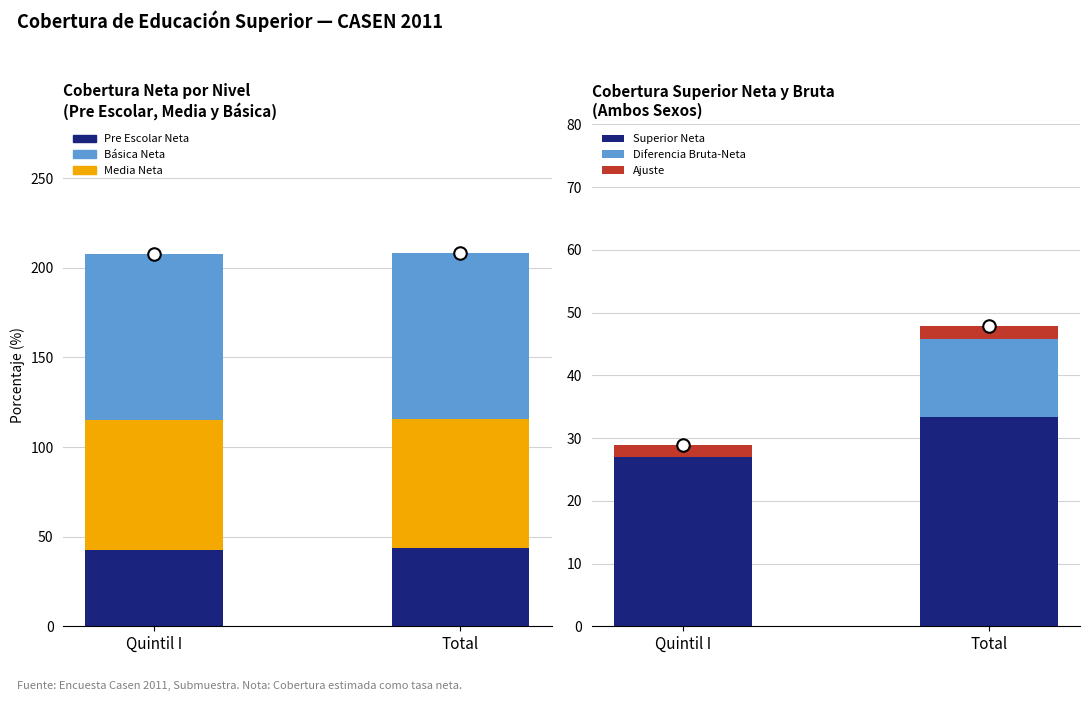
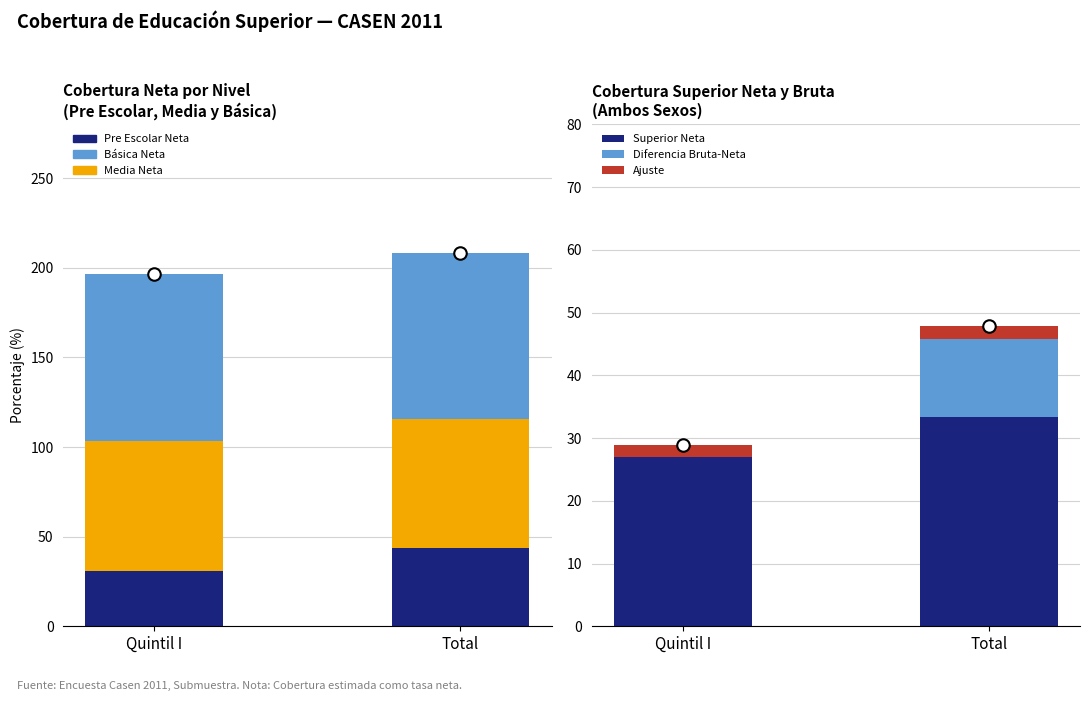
  {
    "Cobertura Neta por Nivel (Pre Escolar, Media y Básica)": {
      "Pre Escolar Neta": {
-       "Quintil I": 42,
+       "Quintil I": 31,
        "Total": 44
      },
      "Media Neta": {
        "Quintil I": 73,
        "Total": 72
      }
    },
    "Cobertura Superior Neta y Bruta (Ambos Sexos)": {
      "Superior Neta": {
        "Total": 33
      },
      "Diferencia Bruta-Neta": {
        "Total": 13
      },
      "Ajuste": {
        "Quintil I": 2,
        "Total": 2
      }
    }
  }
